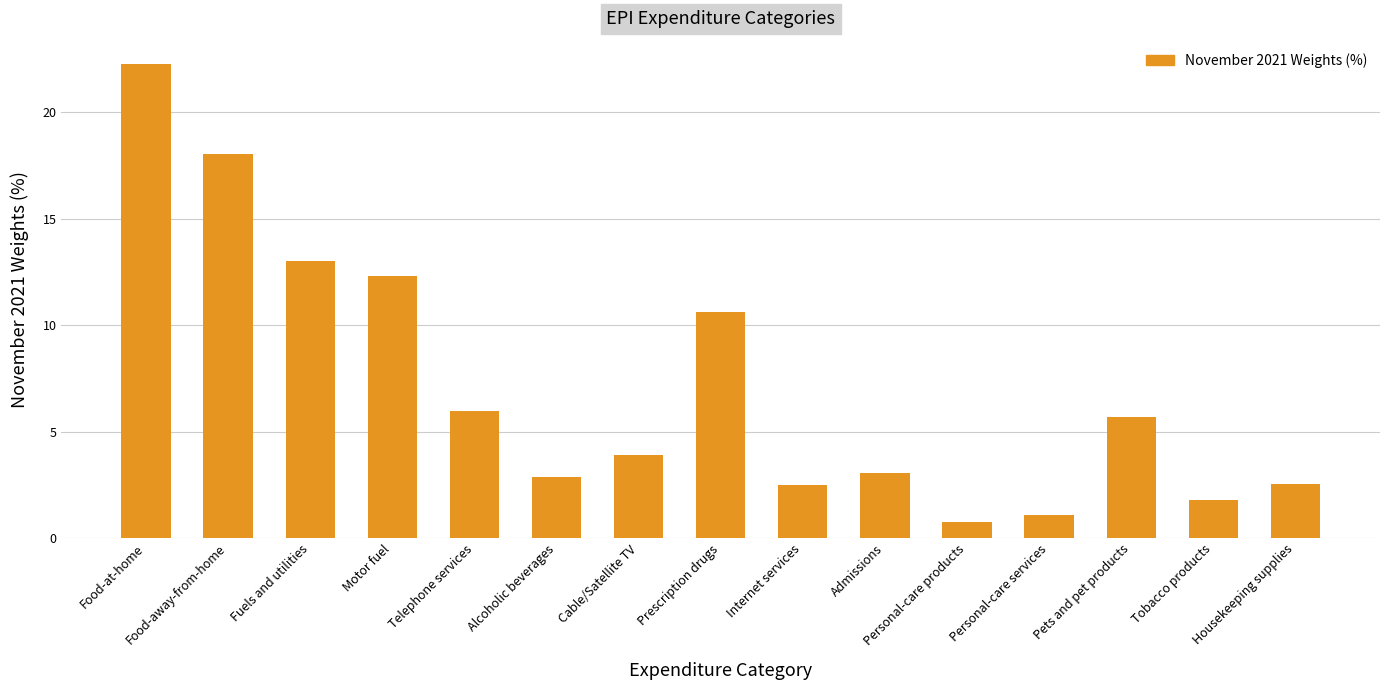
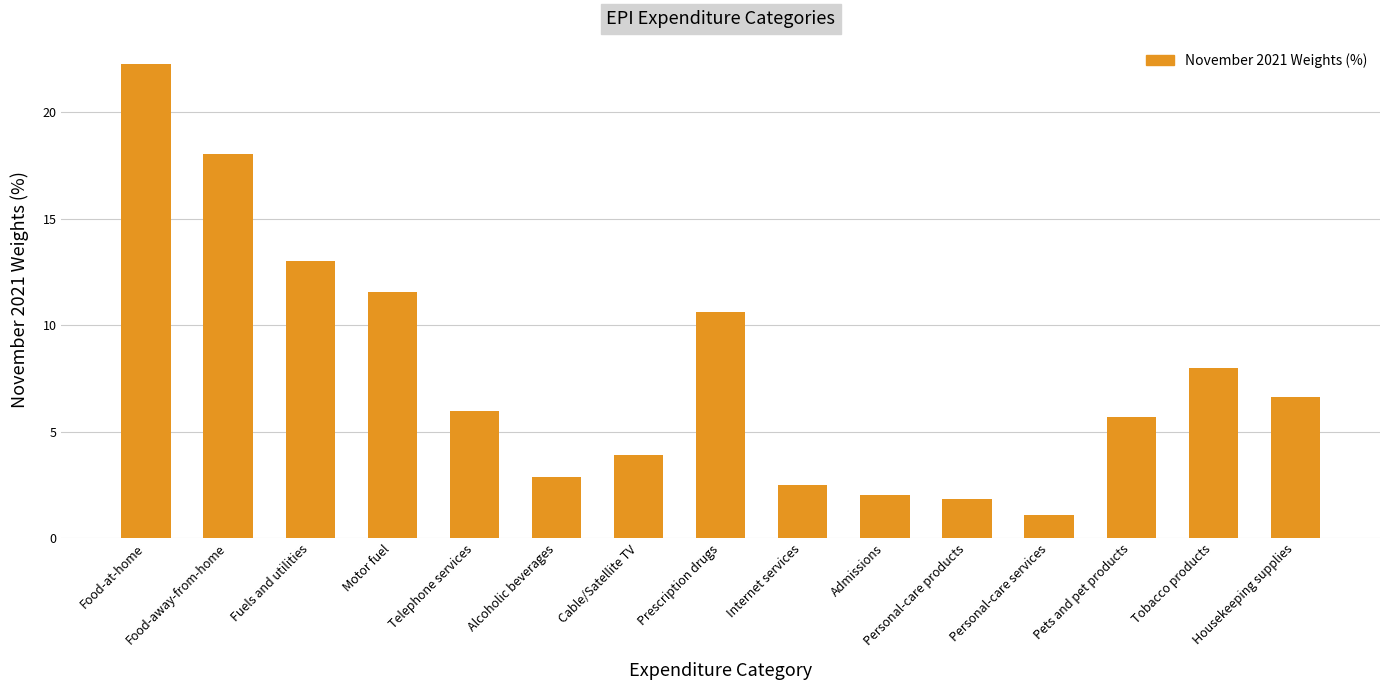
  {
    "Food-at-home": 22.3,
    "Food-away-from-home": 18.0,
    "Fuels and utilities": 13.0,
-   "Motor fuel": 12.3,
+   "Motor fuel": 11.6,
    "Telephone services": 6.0,
    "Alcoholic beverages": 2.9,
    "Cable/Satellite TV": 3.9,
    "Prescription drugs": 10.6,
    "Internet services": 2.5,
-   "Admissions": 3.1,
-   "Personal-care products": 0.8,
+   "Admissions": 2.0,
+   "Personal-care products": 1.9,
    "Personal-care services": 1.1,
    "Pets and pet products": 5.7,
-   "Tobacco products": 1.8,
-   "Housekeeping supplies": 2.5
+   "Tobacco products": 8.0,
+   "Housekeeping supplies": 6.6
  }
